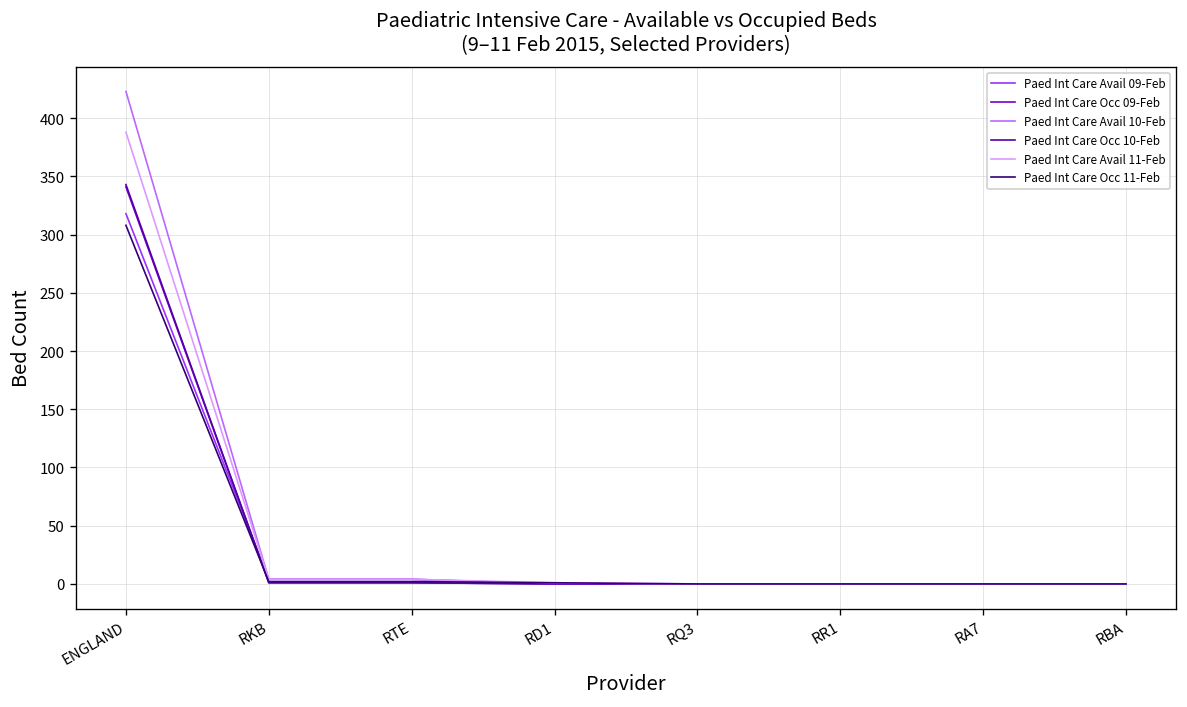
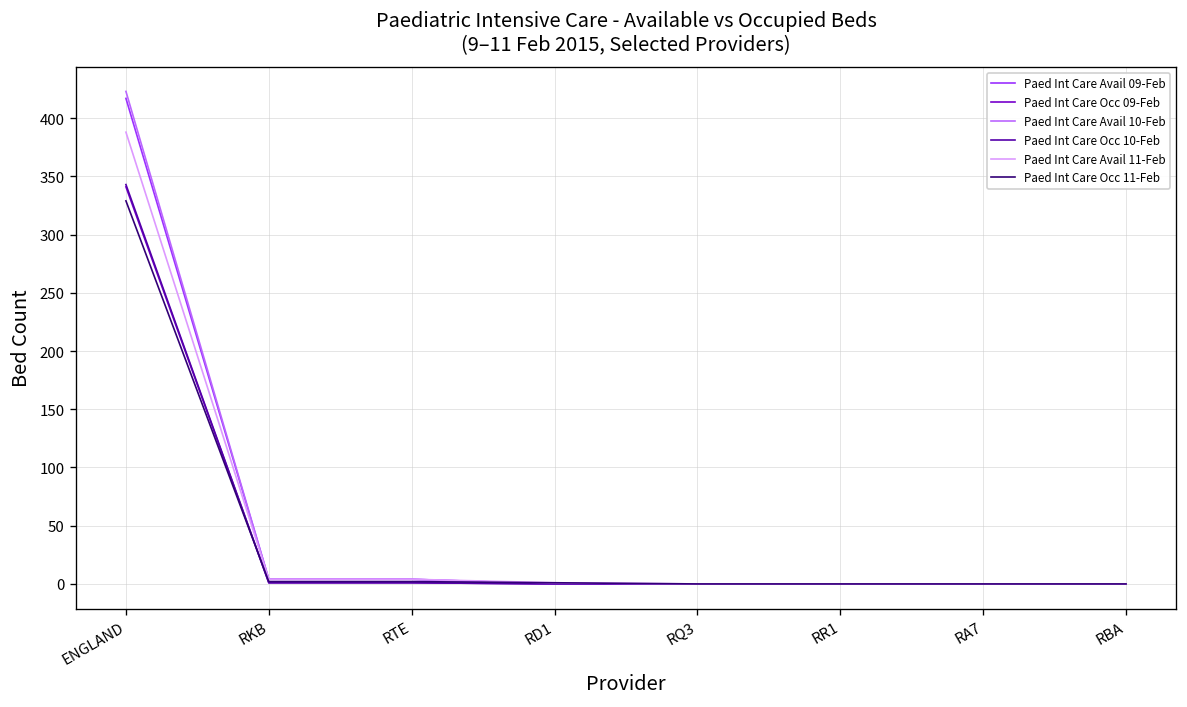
  {
    "Paed Int Care Avail 09-Feb": {
-     "ENGLAND": 320
+     "ENGLAND": 420
    },
    "Paed Int Care Avail 10-Feb": {
      "ENGLAND": 420
    },
    "Paed Int Care Avail 11-Feb": {
      "ENGLAND": 390
    },
    "Paed Int Care Occ 11-Feb": {
-     "ENGLAND": 310
+     "ENGLAND": 330
    }
  }
